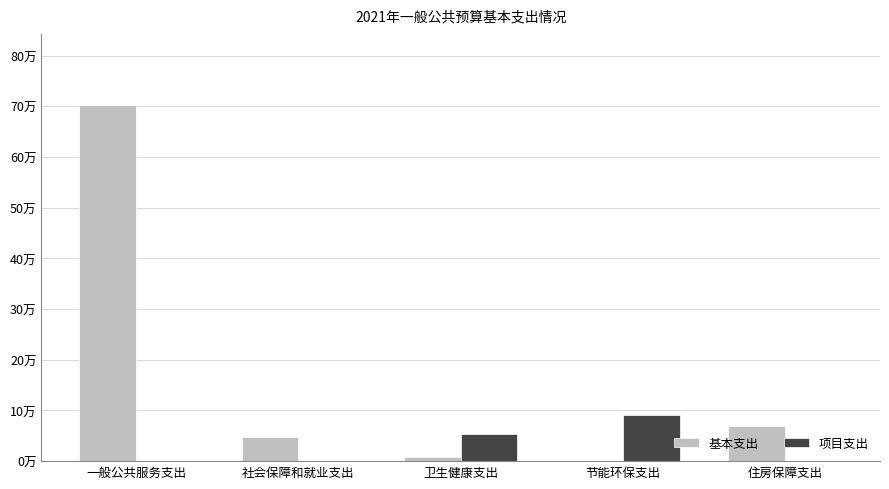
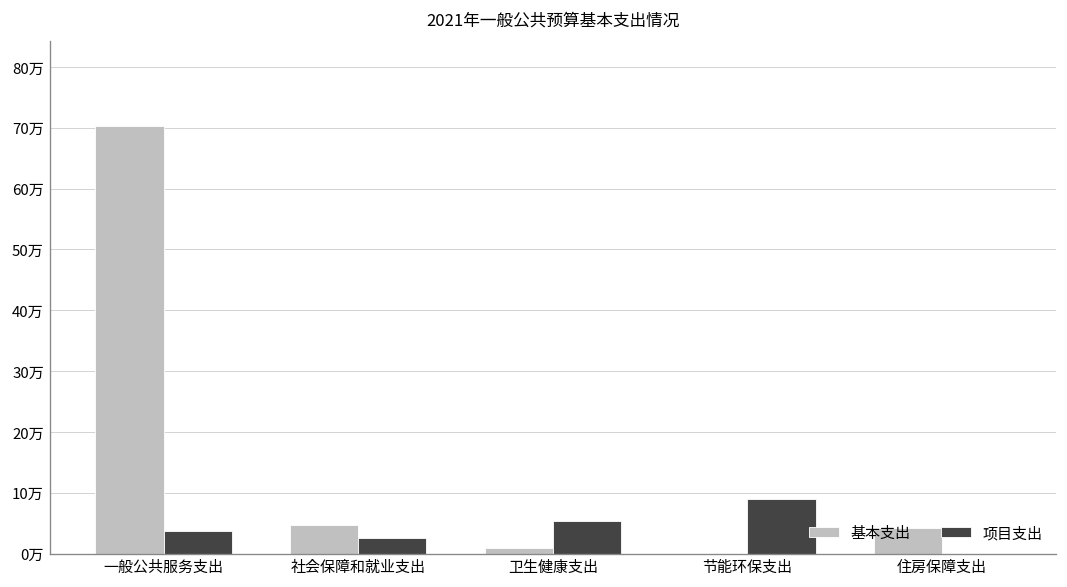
  {
    "基本支出": {
      "一般公共服务支出": "70万",
      "社会保障和就业支出": "5万",
      "卫生健康支出": "1万",
      "节能环保支出": "0万",
-     "住房保障支出": "7万"
+     "住房保障支出": "4万"
    },
    "项目支出": {
-     "一般公共服务支出": "0万",
-     "社会保障和就业支出": "0万",
+     "一般公共服务支出": "4万",
+     "社会保障和就业支出": "3万",
      "卫生健康支出": "5万",
      "节能环保支出": "9万",
      "住房保障支出": "0万"
    }
  }
